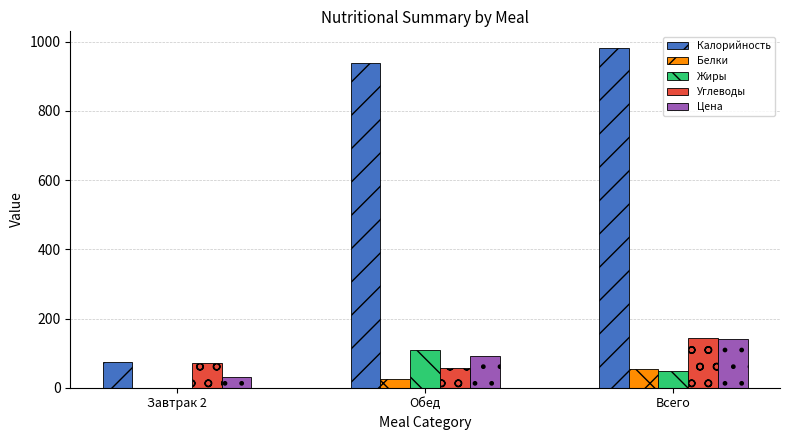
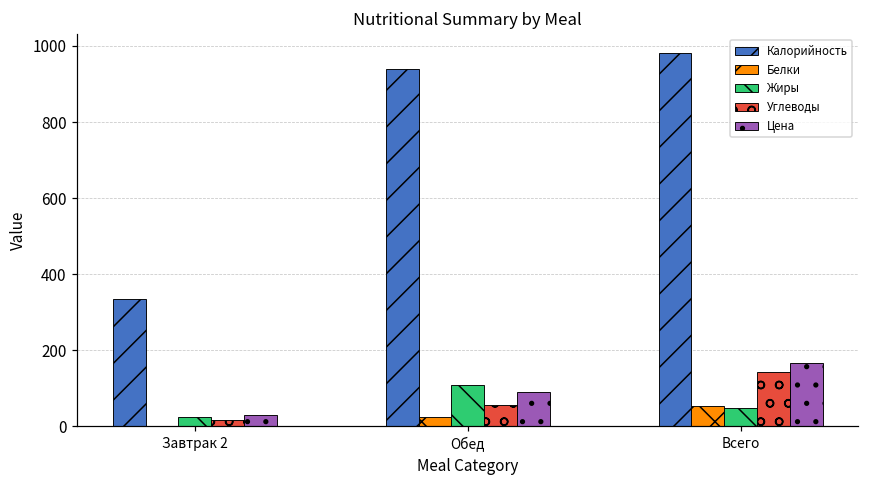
  {
    "Калорийность": {
-     "Завтрак 2": 80,
+     "Завтрак 2": 330,
      "Обед": 940,
      "Всего": 980
    },
    "Белки": {
      "Обед": 30,
      "Всего": 50
    },
    "Жиры": {
-     "Завтрак 2": 0,
+     "Завтрак 2": 30,
      "Обед": 110,
      "Всего": 50
    },
    "Углеводы": {
-     "Завтрак 2": 70,
+     "Завтрак 2": 20,
      "Обед": 60,
      "Всего": 140
    },
    "Цена": {
      "Завтрак 2": 30,
      "Обед": 90,
-     "Всего": 140
+     "Всего": 170
    }
  }
